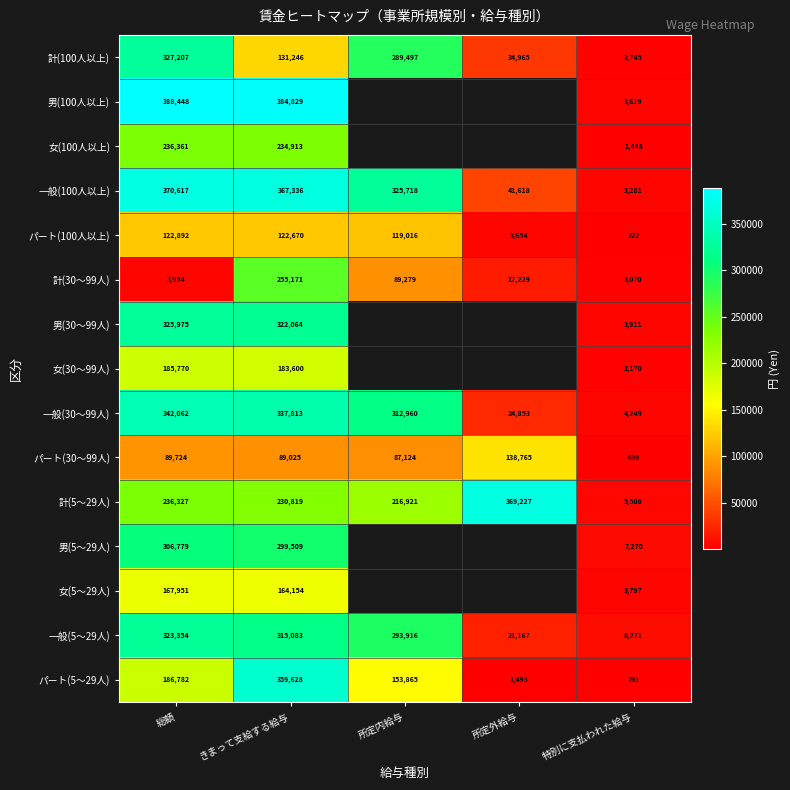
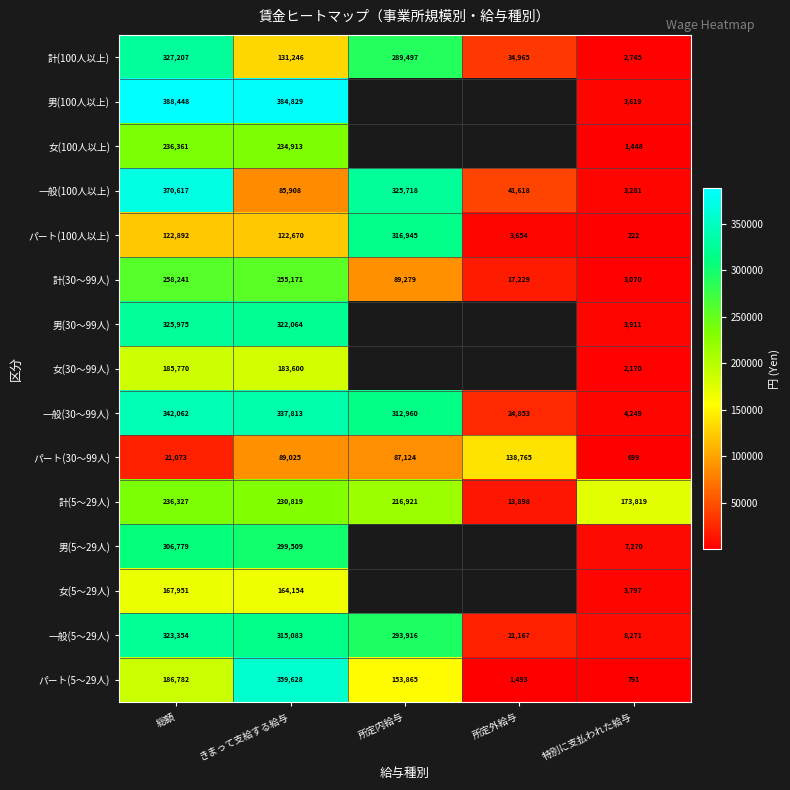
  {
    "計(100人以上)": {
      "総額": "327,207",
      "きまって支給する給与": "131,246",
      "所定内給与": "289,497",
      "所定外給与": "34,965",
      "特別に支払われた給与": "2,745"
    },
    "男(100人以上)": {
      "総額": "388,448",
      "きまって支給する給与": "384,829",
      "特別に支払われた給与": "3,619"
    },
    "女(100人以上)": {
      "総額": "236,361",
      "きまって支給する給与": "234,913",
      "特別に支払われた給与": "1,448"
    },
    "一般(100人以上)": {
      "総額": "370,617",
-     "きまって支給する給与": "367,336",
+     "きまって支給する給与": "85,908",
      "所定内給与": "325,718",
      "所定外給与": "41,618",
      "特別に支払われた給与": "3,281"
    },
    "パート(100人以上)": {
      "総額": "122,892",
      "きまって支給する給与": "122,670",
-     "所定内給与": "119,016",
+     "所定内給与": "316,945",
      "所定外給与": "3,654",
      "特別に支払われた給与": "222"
    },
    "計(30～99人)": {
-     "総額": "3,954",
+     "総額": "258,241",
      "きまって支給する給与": "255,171",
      "所定内給与": "89,279",
      "所定外給与": "17,229",
      "特別に支払われた給与": "3,070"
    },
    "男(30～99人)": {
      "総額": "325,975",
      "きまって支給する給与": "322,064",
      "特別に支払われた給与": "3,911"
    },
    "女(30～99人)": {
      "総額": "185,770",
      "きまって支給する給与": "183,600",
      "特別に支払われた給与": "2,170"
    },
    "一般(30～99人)": {
      "総額": "342,062",
      "きまって支給する給与": "337,813",
      "所定内給与": "312,960",
      "所定外給与": "24,853",
      "特別に支払われた給与": "4,249"
    },
    "パート(30～99人)": {
-     "総額": "89,724",
+     "総額": "21,073",
      "きまって支給する給与": "89,025",
      "所定内給与": "87,124",
      "所定外給与": "138,765",
      "特別に支払われた給与": "699"
    },
    "計(5～29人)": {
      "総額": "236,327",
      "きまって支給する給与": "230,819",
      "所定内給与": "216,921",
-     "所定外給与": "369,227",
-     "特別に支払われた給与": "5,508"
+     "所定外給与": "13,898",
+     "特別に支払われた給与": "173,819"
    },
    "男(5～29人)": {
      "総額": "306,779",
      "きまって支給する給与": "299,509",
      "特別に支払われた給与": "7,270"
    },
    "女(5～29人)": {
      "総額": "167,951",
      "きまって支給する給与": "164,154",
      "特別に支払われた給与": "3,797"
    },
    "一般(5～29人)": {
      "総額": "323,354",
      "きまって支給する給与": "315,083",
      "所定内給与": "293,916",
      "所定外給与": "21,167",
      "特別に支払われた給与": "8,271"
    },
    "パート(5～29人)": {
      "総額": "186,782",
      "きまって支給する給与": "359,628",
      "所定内給与": "153,865",
      "所定外給与": "1,493",
      "特別に支払われた給与": "791"
    }
  }
